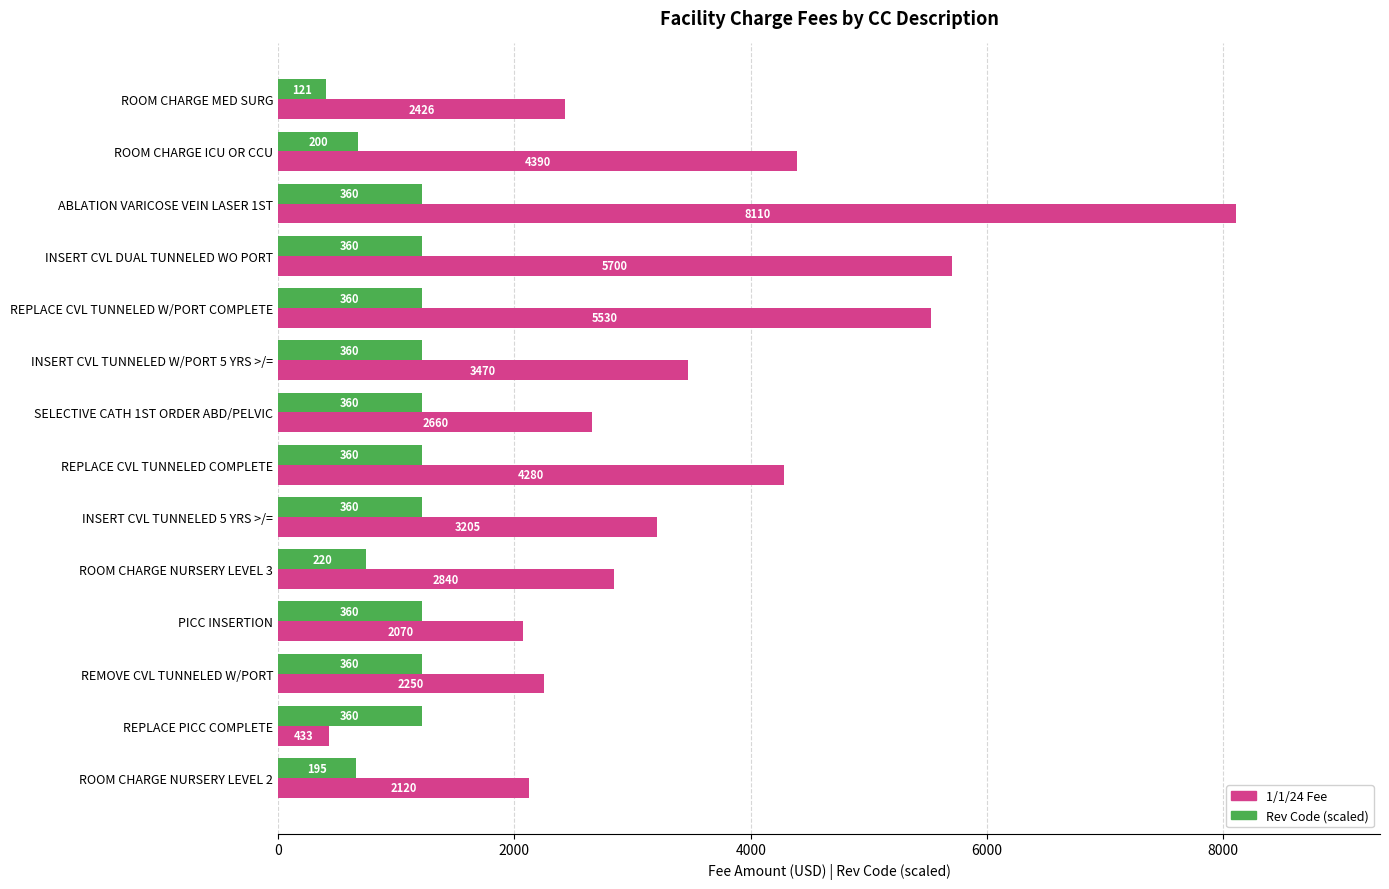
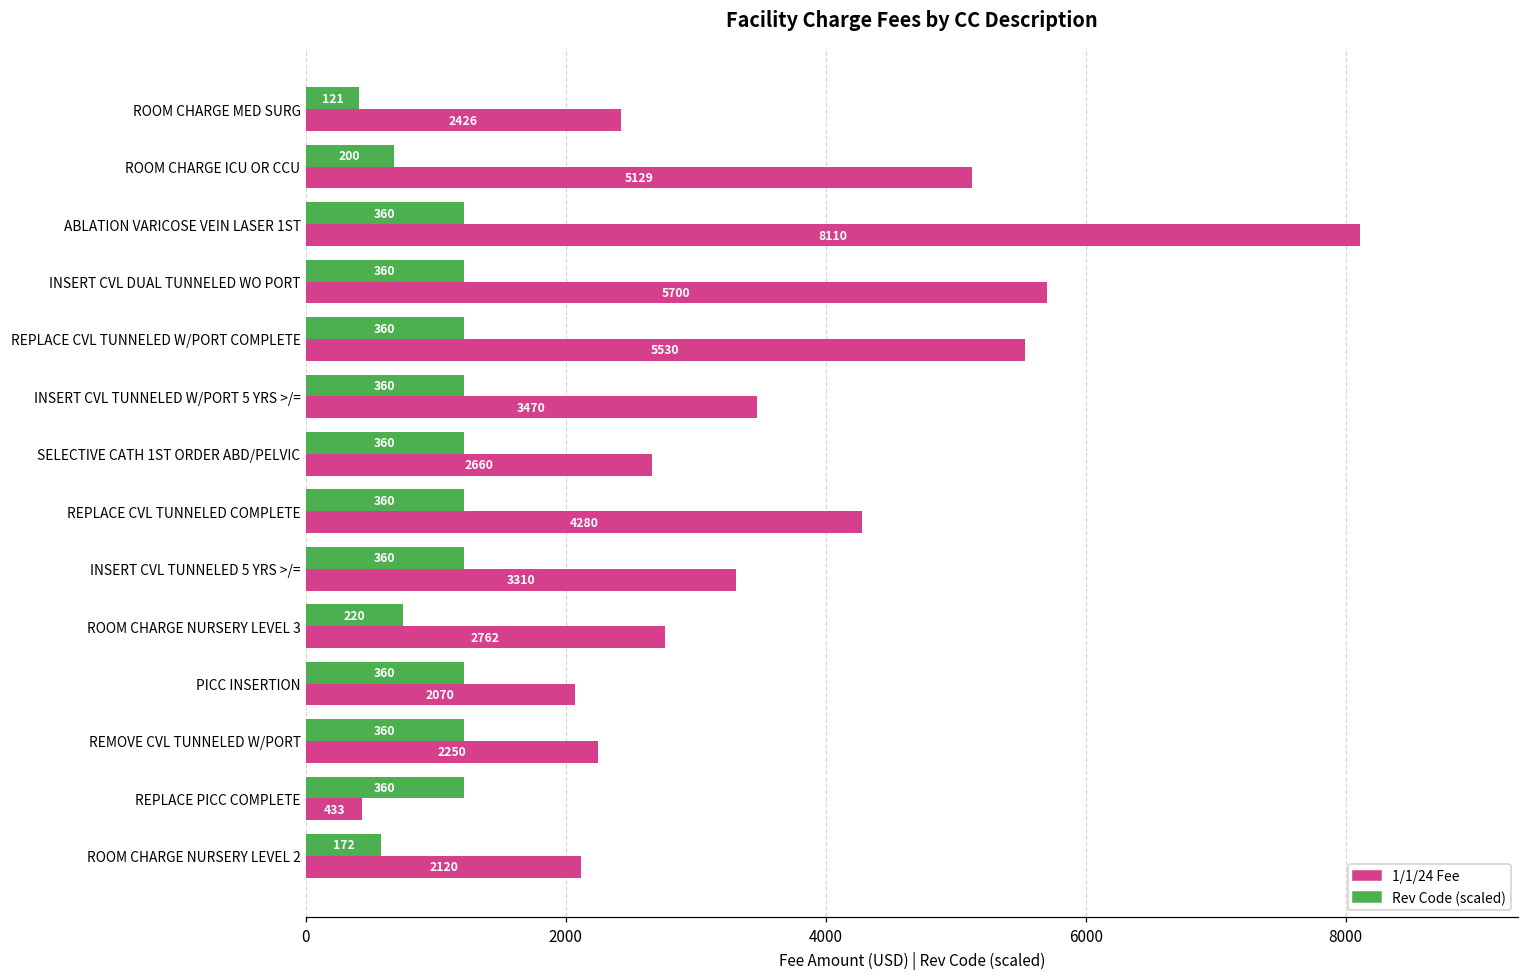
  {
    "1/1/24 Fee": {
      "ROOM CHARGE MED SURG": 2426,
-     "ROOM CHARGE ICU OR CCU": 4390,
+     "ROOM CHARGE ICU OR CCU": 5129,
      "ABLATION VARICOSE VEIN LASER 1ST": 8110,
      "INSERT CVL DUAL TUNNELED WO PORT": 5700,
      "REPLACE CVL TUNNELED W/PORT COMPLETE": 5530,
      "INSERT CVL TUNNELED W/PORT 5 YRS >/=": 3470,
      "SELECTIVE CATH 1ST ORDER ABD/PELVIC": 2660,
      "REPLACE CVL TUNNELED COMPLETE": 4280,
-     "INSERT CVL TUNNELED 5 YRS >/=": 3205,
-     "ROOM CHARGE NURSERY LEVEL 3": 2840,
+     "INSERT CVL TUNNELED 5 YRS >/=": 3310,
+     "ROOM CHARGE NURSERY LEVEL 3": 2762,
      "PICC INSERTION": 2070,
      "REMOVE CVL TUNNELED W/PORT": 2250,
      "REPLACE PICC COMPLETE": 433,
      "ROOM CHARGE NURSERY LEVEL 2": 2120
    },
    "Rev Code (scaled)": {
-     "ROOM CHARGE NURSERY LEVEL 2": 195
+     "ROOM CHARGE NURSERY LEVEL 2": 172
    }
  }
